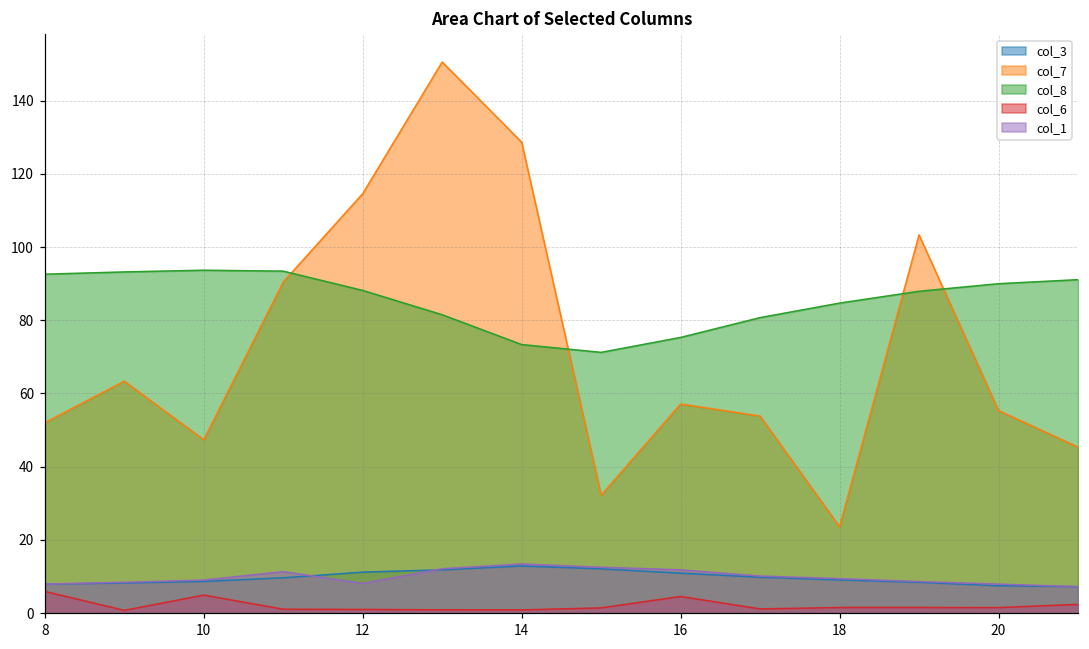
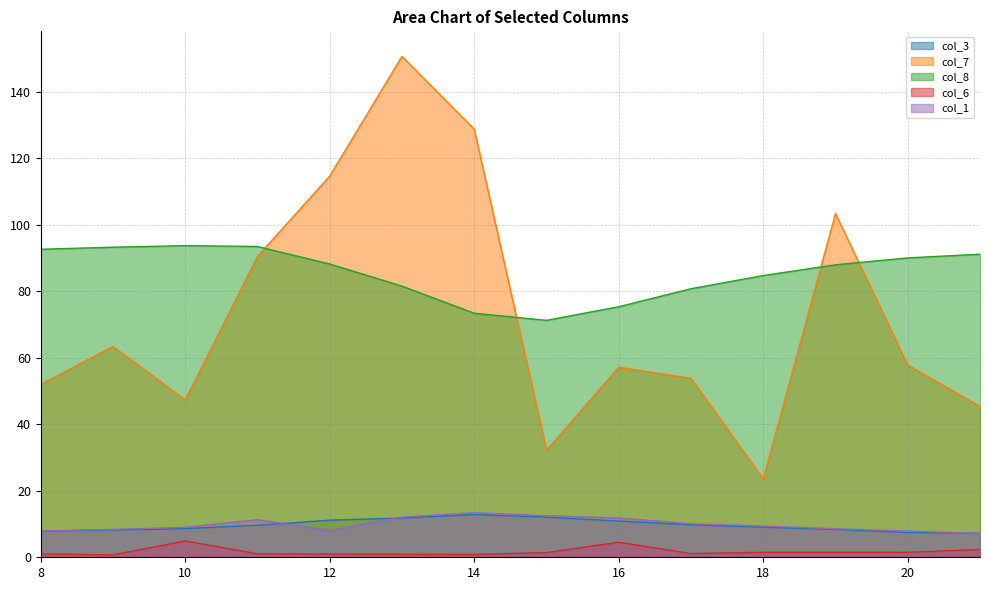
  {
    "col_3": {
      "12": 11,
      "16": 11
    },
    "col_7": {
      "8": 52,
      "10": 47,
      "12": 115,
      "14": 129,
      "16": 57,
      "18": 24,
-     "20": 55
+     "20": 58
    },
    "col_8": {
      "8": 93,
      "10": 94,
      "12": 88,
      "14": 73,
      "16": 75,
      "18": 85,
      "20": 90
    },
    "col_6": {
-     "8": 6,
+     "8": 1,
      "10": 5,
      "12": 1,
      "14": 1,
      "16": 5,
      "18": 2,
      "20": 1
    },
    "col_1": {
      "12": 8,
      "16": 12
    }
  }
